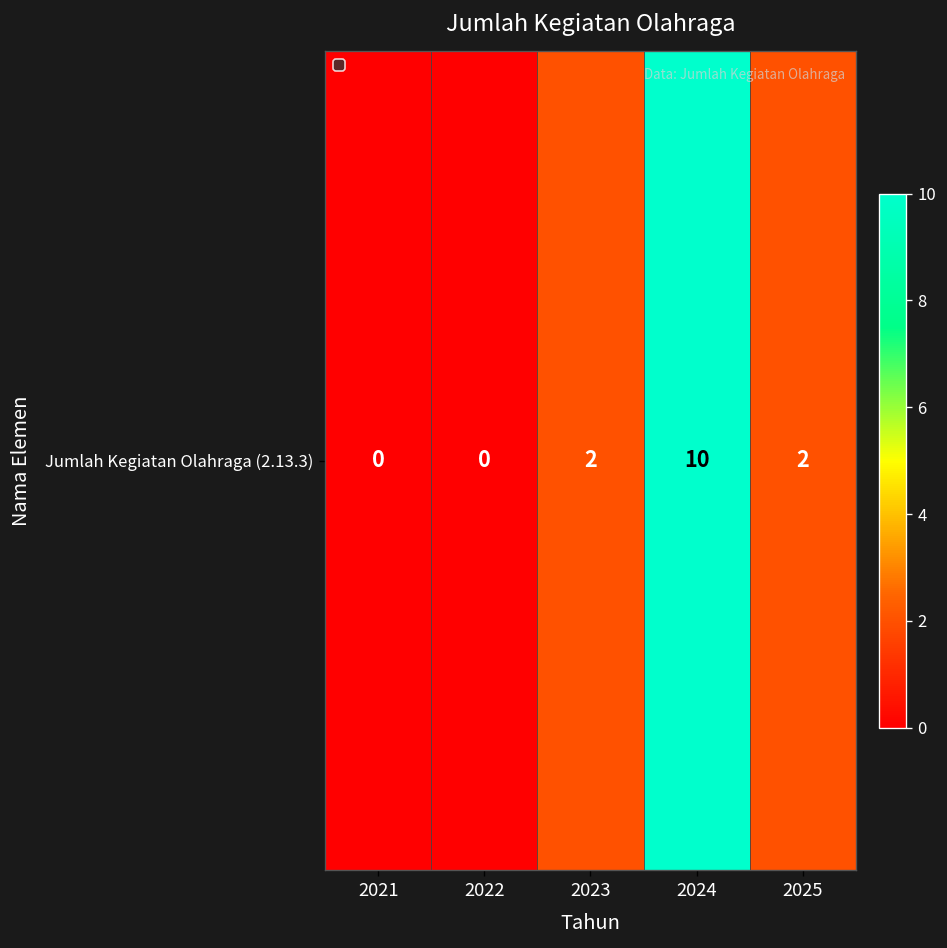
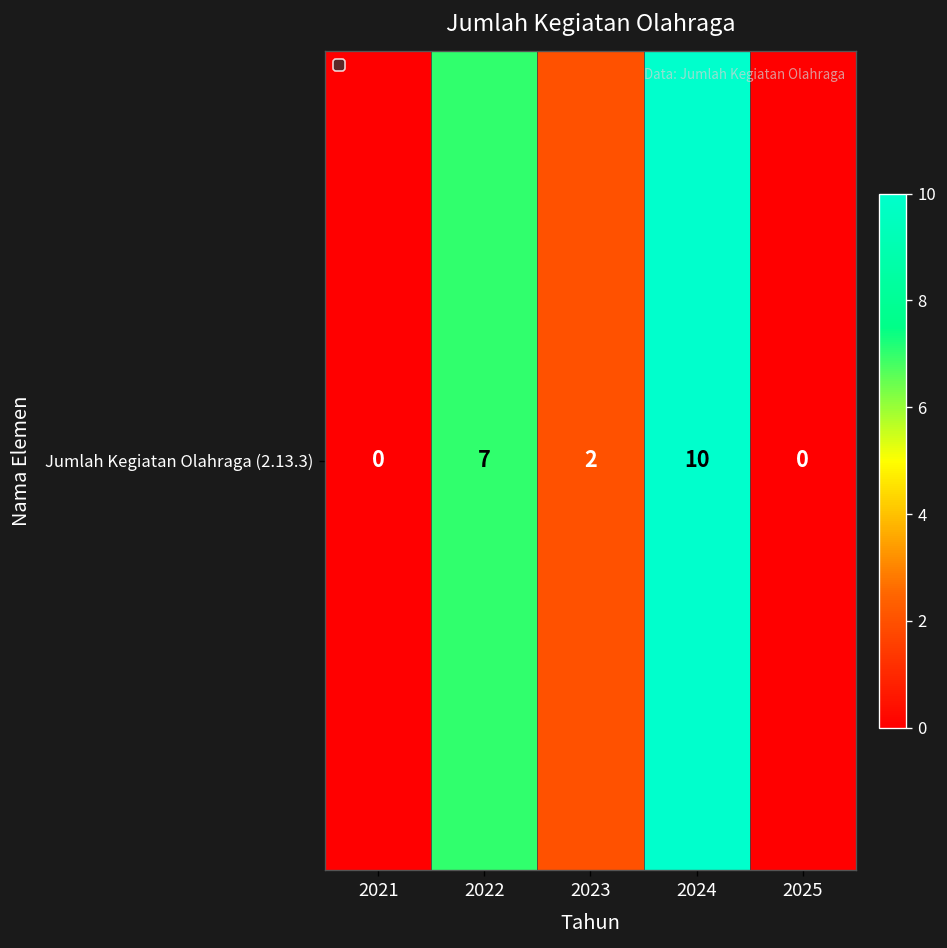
  {
    "Jumlah Kegiatan Olahraga (2.13.3)": {
      "2021": 0,
-     "2022": 0,
+     "2022": 7,
      "2023": 2,
-     "2025": 2
+     "2025": 0
    }
  }
